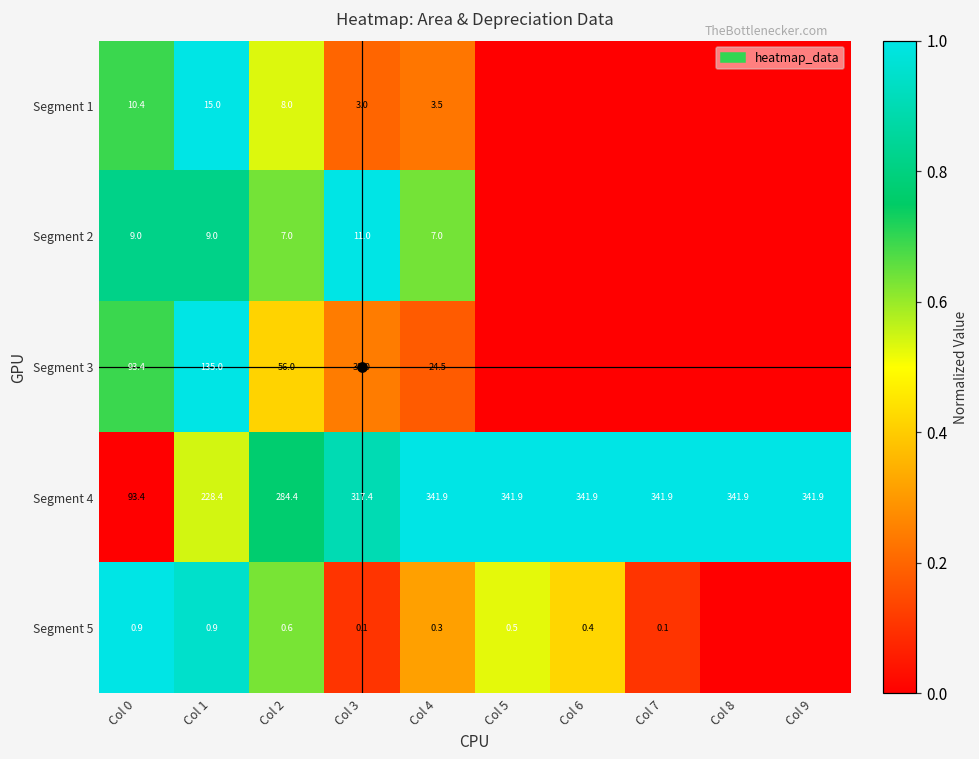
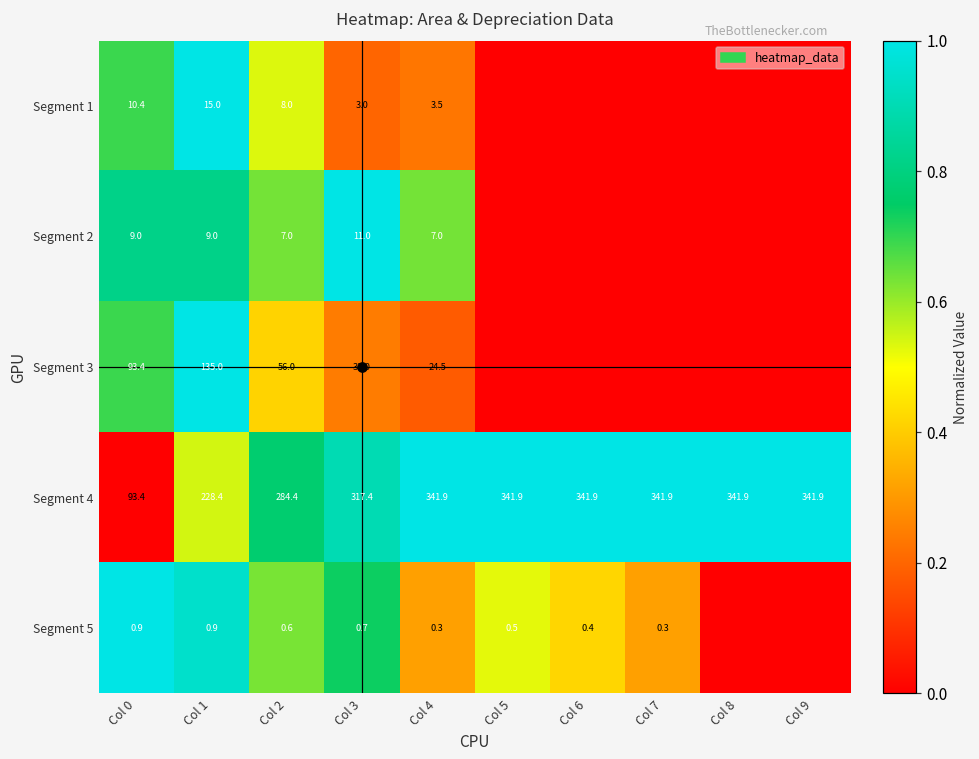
  {
    "Segment 1": {
      "Col 0": 10.4,
      "Col 1": 15.0,
      "Col 2": 8.0,
      "Col 3": 3.0,
      "Col 4": 3.5
    },
    "Segment 2": {
      "Col 0": 9.0,
      "Col 1": 9.0,
      "Col 2": 7.0,
      "Col 3": 11.0,
      "Col 4": 7.0
    },
    "Segment 3": {
      "Col 0": 93.4,
      "Col 1": 135.0,
      "Col 2": 56.0,
      "Col 4": 24.5
    },
    "Segment 4": {
      "Col 0": 93.4,
      "Col 1": 228.4,
      "Col 2": 284.4,
      "Col 3": 317.4,
      "Col 4": 341.9,
      "Col 5": 341.9,
      "Col 6": 341.9,
      "Col 7": 341.9,
      "Col 8": 341.9,
      "Col 9": 341.9
    },
    "Segment 5": {
      "Col 0": 0.9,
      "Col 1": 0.9,
      "Col 2": 0.6,
-     "Col 3": 0.1,
+     "Col 3": 0.7,
      "Col 4": 0.3,
      "Col 5": 0.5,
      "Col 6": 0.4,
-     "Col 7": 0.1
+     "Col 7": 0.3
    }
  }
